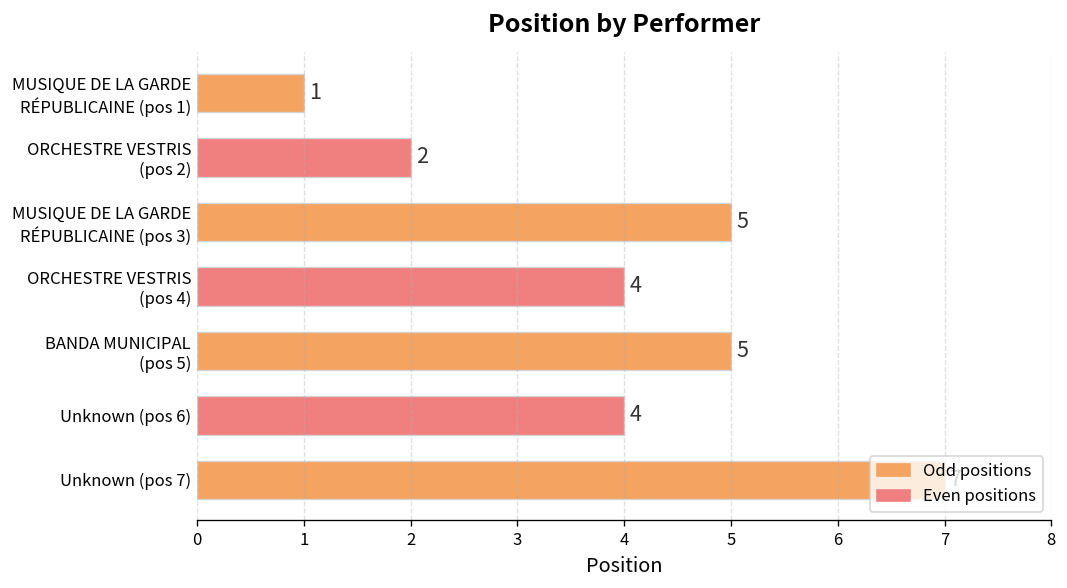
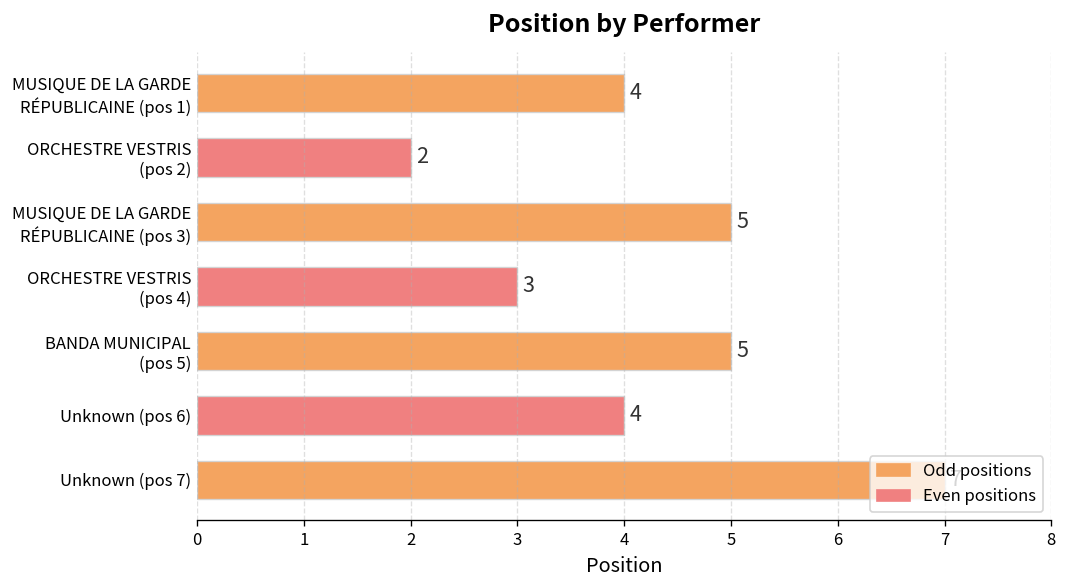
  {
-   "MUSIQUE DE LA GARDE RÉPUBLICAINE (pos 1)": 1,
+   "MUSIQUE DE LA GARDE RÉPUBLICAINE (pos 1)": 4,
    "ORCHESTRE VESTRIS (pos 2)": 2,
    "MUSIQUE DE LA GARDE RÉPUBLICAINE (pos 3)": 5,
-   "ORCHESTRE VESTRIS (pos 4)": 4,
+   "ORCHESTRE VESTRIS (pos 4)": 3,
    "BANDA MUNICIPAL (pos 5)": 5,
    "Unknown (pos 6)": 4
  }
